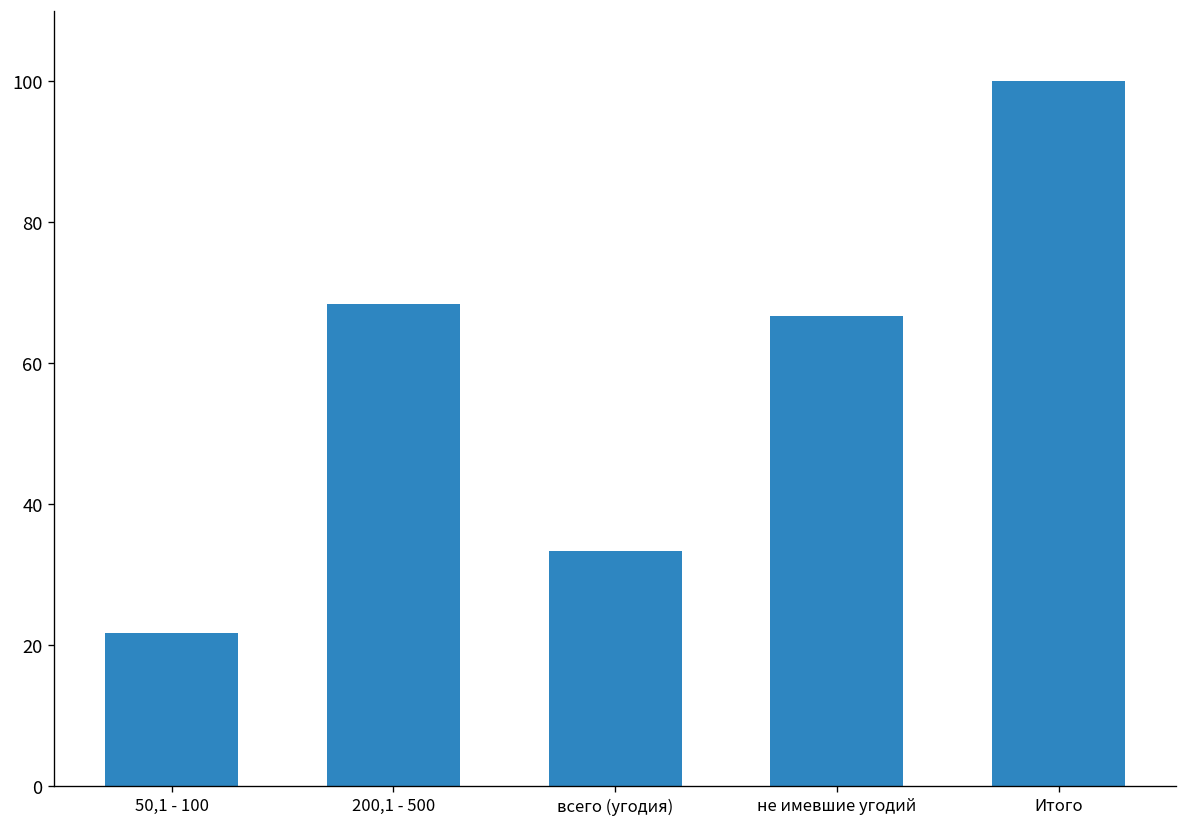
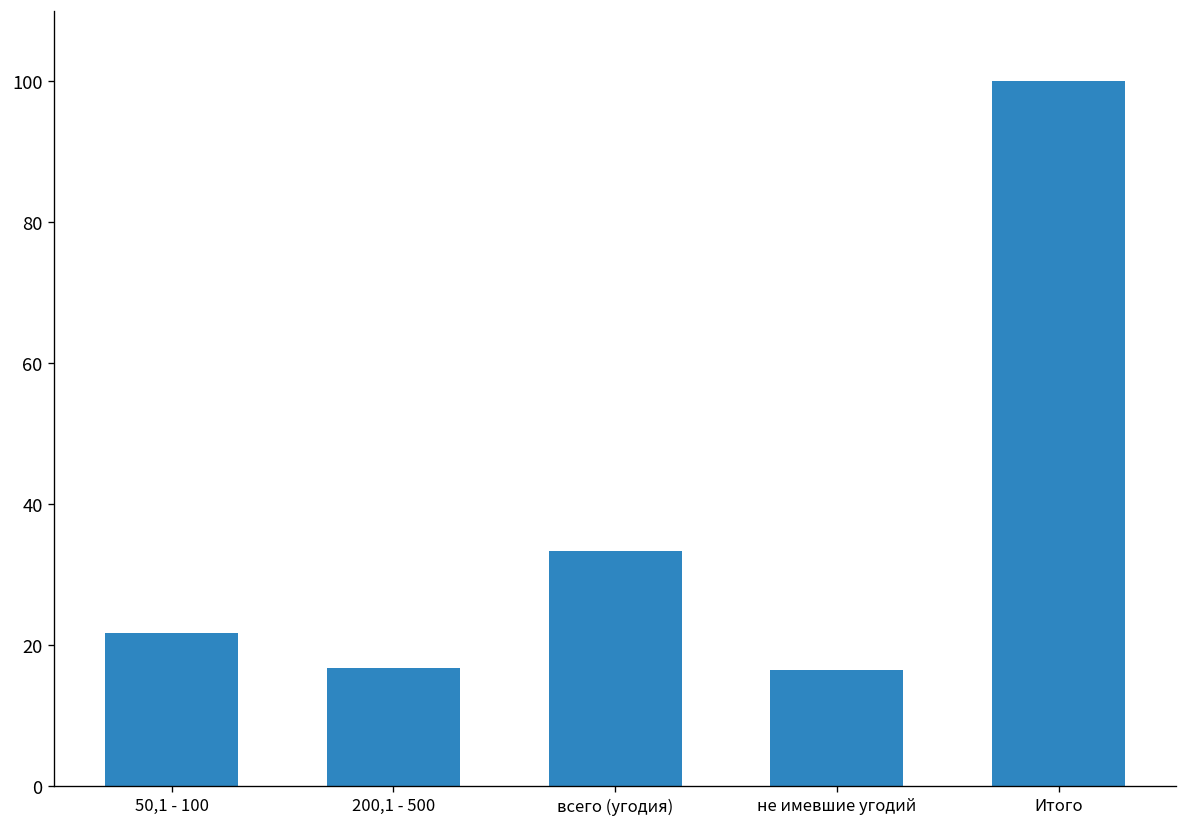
  {
    "50,1 - 100": 22,
-   "200,1 - 500": 68,
+   "200,1 - 500": 17,
    "всего (угодия)": 33,
-   "не имевшие угодий": 67,
+   "не имевшие угодий": 16,
    "Итого": 100
  }
